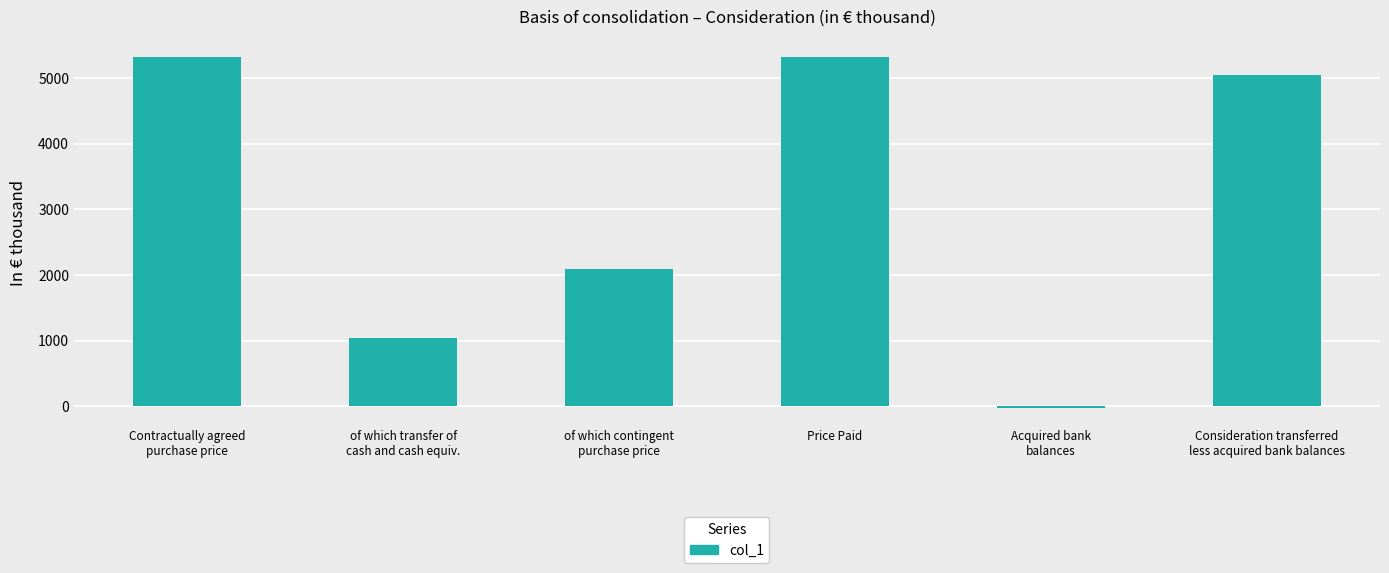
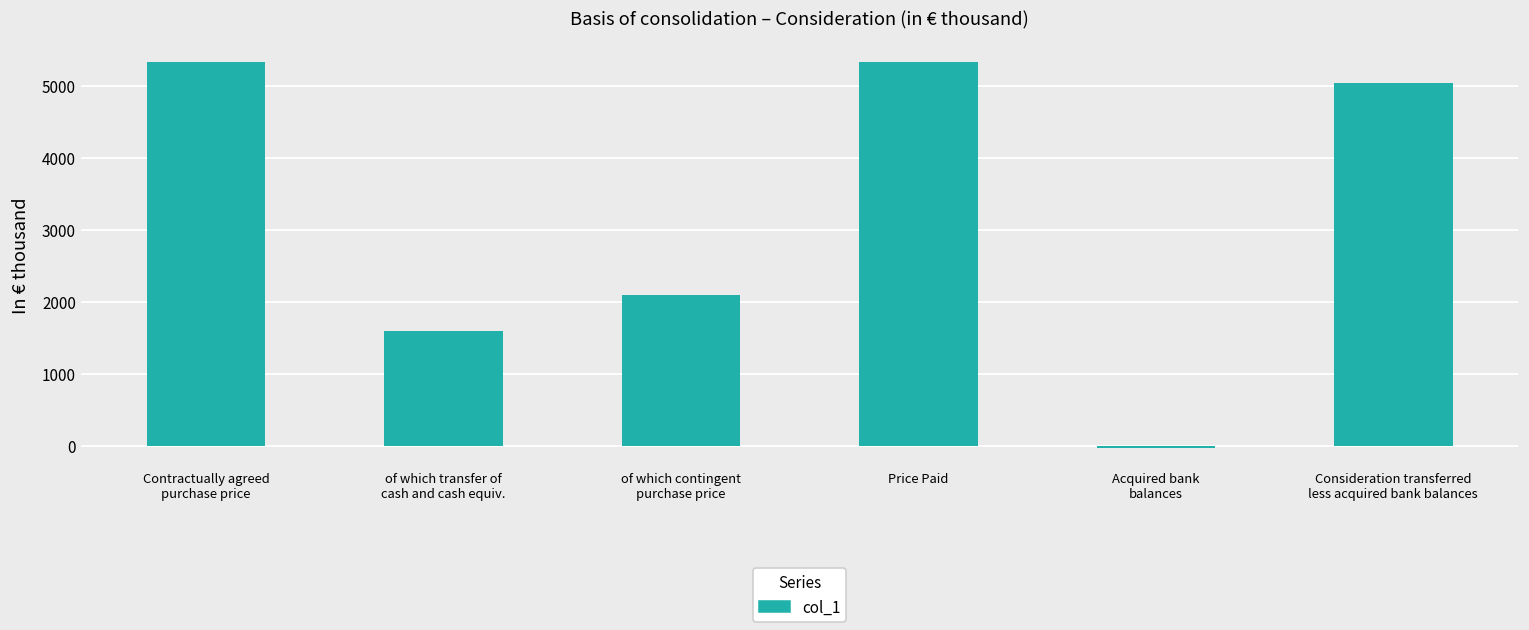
  {
    "Contractually agreed purchase price": 5300,
-   "of which transfer of cash and cash equiv.": 1000,
+   "of which transfer of cash and cash equiv.": 1600,
    "of which contingent purchase price": 2100,
    "Price Paid": 5300,
    "Consideration transferred less acquired bank balances": 5000
  }
